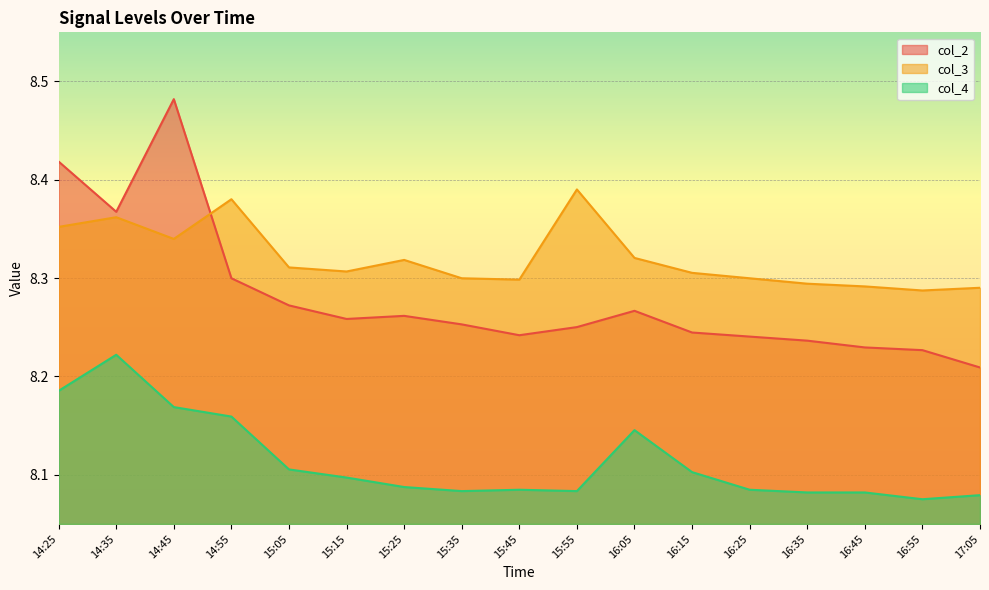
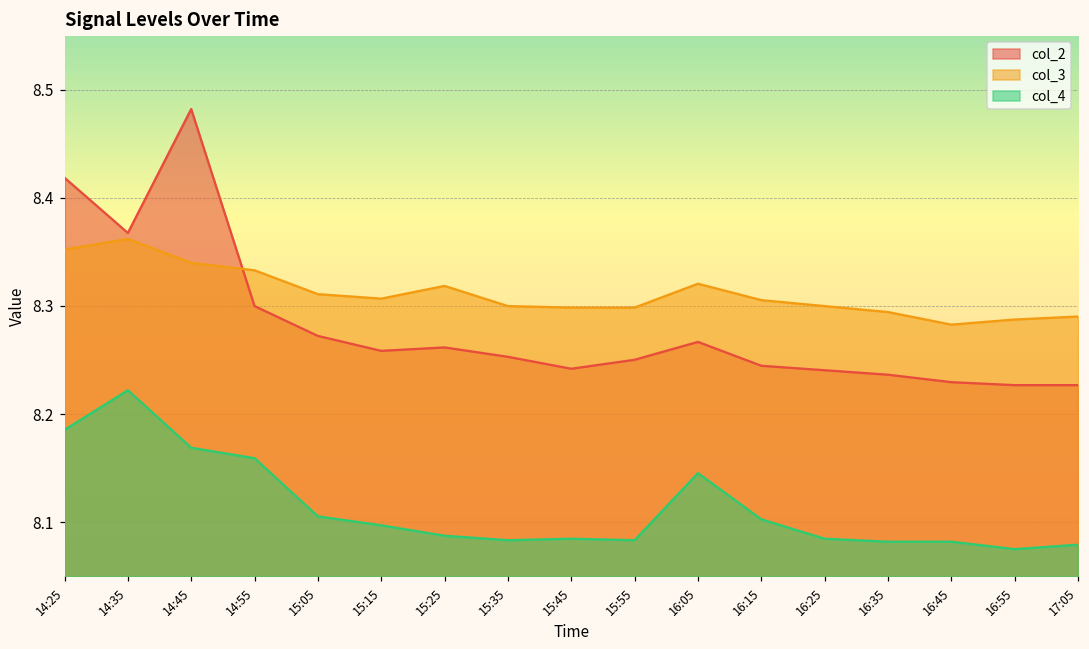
  {
    "col_2": {
      "14:25": 8.42,
      "14:35": 8.37,
      "14:45": 8.48,
      "14:55": 8.30,
      "15:05": 8.27,
      "15:15": 8.26,
      "15:25": 8.26,
      "15:35": 8.25,
      "15:45": 8.24,
      "15:55": 8.25,
      "16:05": 8.27,
      "16:15": 8.24,
      "16:25": 8.24,
      "16:35": 8.24,
      "16:45": 8.23,
      "16:55": 8.23,
-     "17:05": 8.21
+     "17:05": 8.23
    },
    "col_3": {
      "14:25": 8.35,
      "14:35": 8.36,
      "14:45": 8.34,
-     "14:55": 8.38,
+     "14:55": 8.33,
      "15:05": 8.31,
      "15:15": 8.31,
      "15:25": 8.32,
      "15:35": 8.30,
      "15:45": 8.30,
-     "15:55": 8.39,
+     "15:55": 8.30,
      "16:05": 8.32,
      "16:15": 8.31,
      "16:25": 8.30,
      "16:35": 8.29,
-     "16:45": 8.29,
+     "16:45": 8.28,
      "16:55": 8.29,
      "17:05": 8.29
    },
    "col_4": {
      "14:25": 8.19,
      "14:35": 8.22,
      "14:45": 8.17,
      "14:55": 8.16,
      "15:05": 8.11,
      "15:15": 8.10,
      "15:25": 8.09,
      "15:35": 8.08,
      "15:45": 8.08,
      "15:55": 8.08,
      "16:05": 8.15,
      "16:15": 8.10,
      "16:25": 8.08,
      "16:35": 8.08,
      "16:45": 8.08,
      "16:55": 8.08,
      "17:05": 8.08
    }
  }
